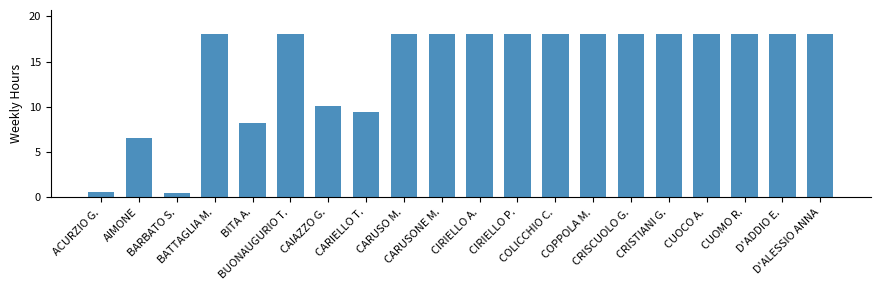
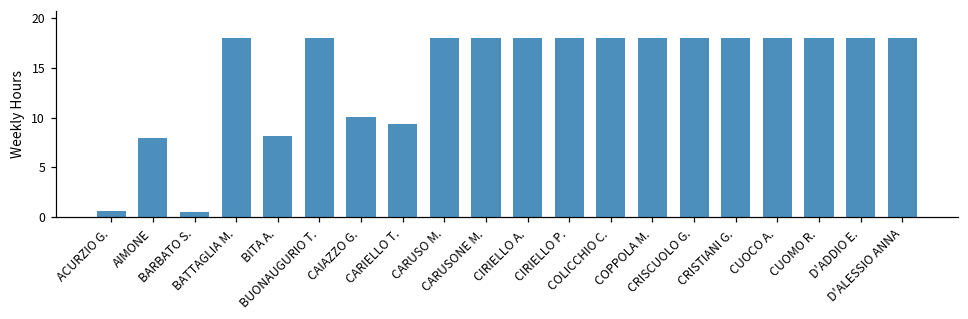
  {
    "ACURZIO G.": 1,
-   "AIMONE": 7,
+   "AIMONE": 8,
    "BARBATO S.": 1,
    "BATTAGLIA M.": 18,
    "BITA A.": 8,
    "BUONAUGURIO T.": 18,
    "CAIAZZO G.": 10,
    "CARIELLO T.": 9,
    "CARUSO M.": 18,
    "CARUSONE M.": 18,
    "CIRIELLO A.": 18,
    "CIRIELLO P.": 18,
    "COLICCHIO C.": 18,
    "COPPOLA M.": 18,
    "CRISCUOLO G.": 18,
    "CRISTIANI G.": 18,
    "CUOCO A.": 18,
    "CUOMO R.": 18,
    "D'ADDIO E.": 18,
    "D'ALESSIO ANNA": 18
  }
